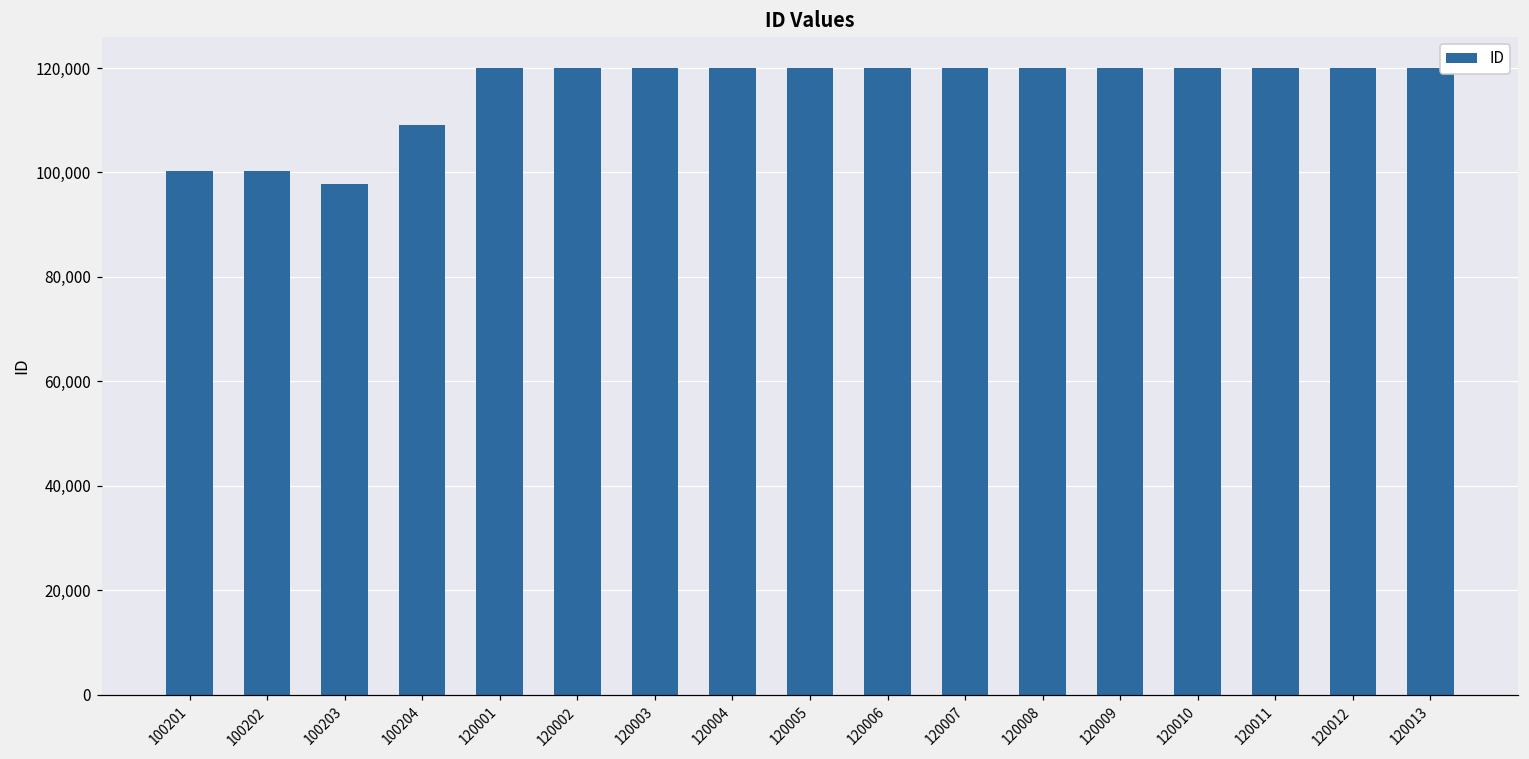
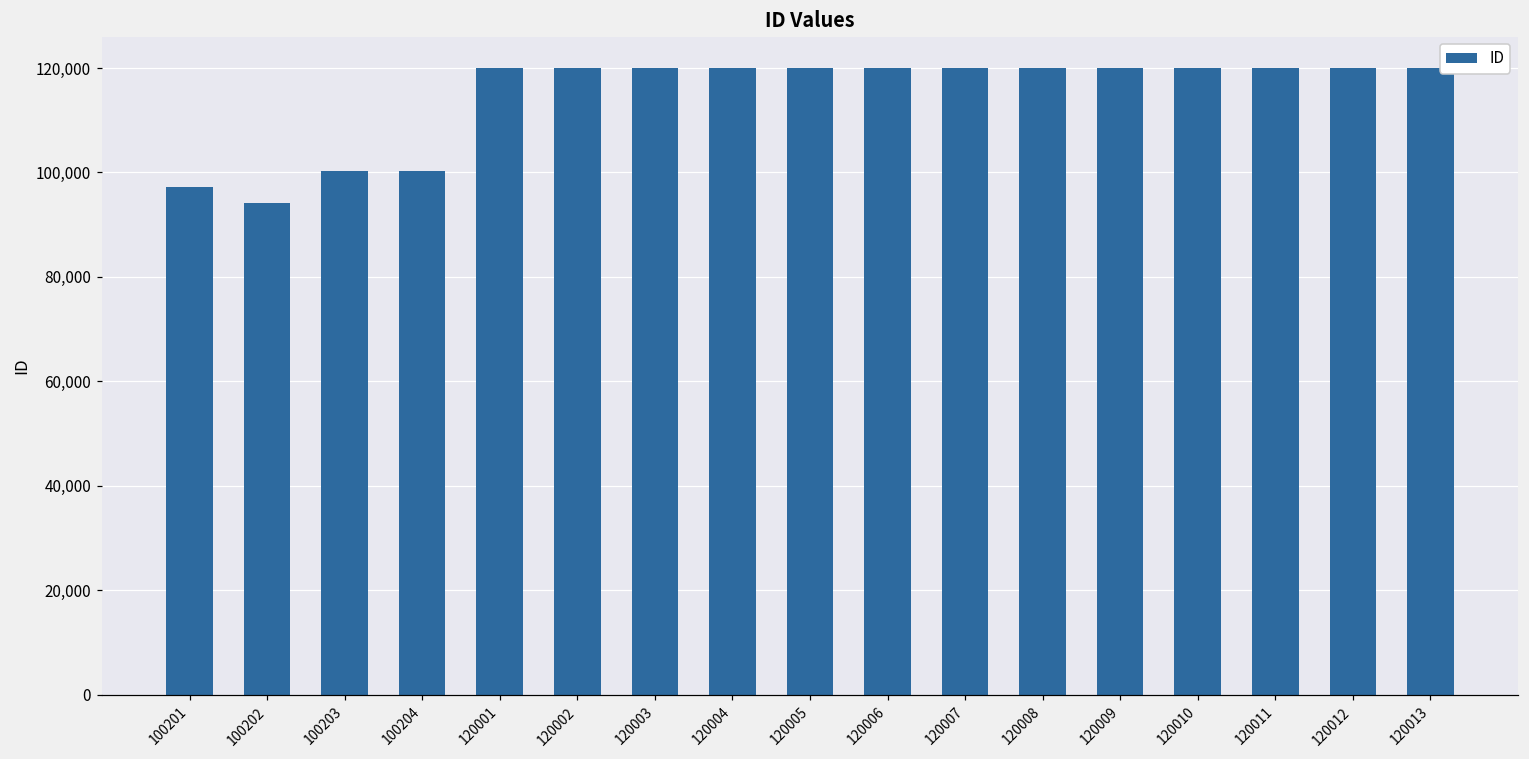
  {
-   "100201": "100,000",
-   "100202": "100,000",
-   "100203": "98,000",
-   "100204": "109,000",
+   "100201": "97,000",
+   "100202": "94,000",
+   "100203": "100,000",
+   "100204": "100,000",
    "120001": "120,000",
    "120002": "120,000",
    "120003": "120,000",
    "120004": "120,000",
    "120005": "120,000",
    "120006": "120,000",
    "120007": "120,000",
    "120008": "120,000",
    "120009": "120,000",
    "120010": "120,000",
    "120011": "120,000",
    "120012": "120,000",
    "120013": "120,000"
  }
